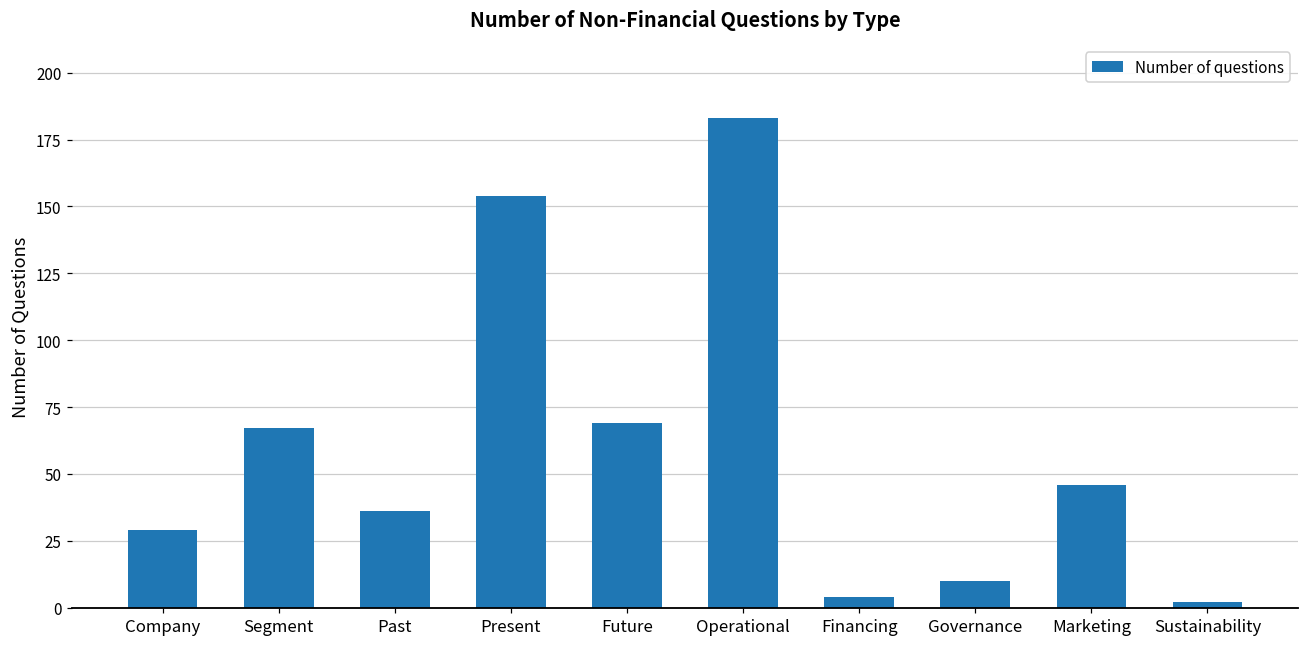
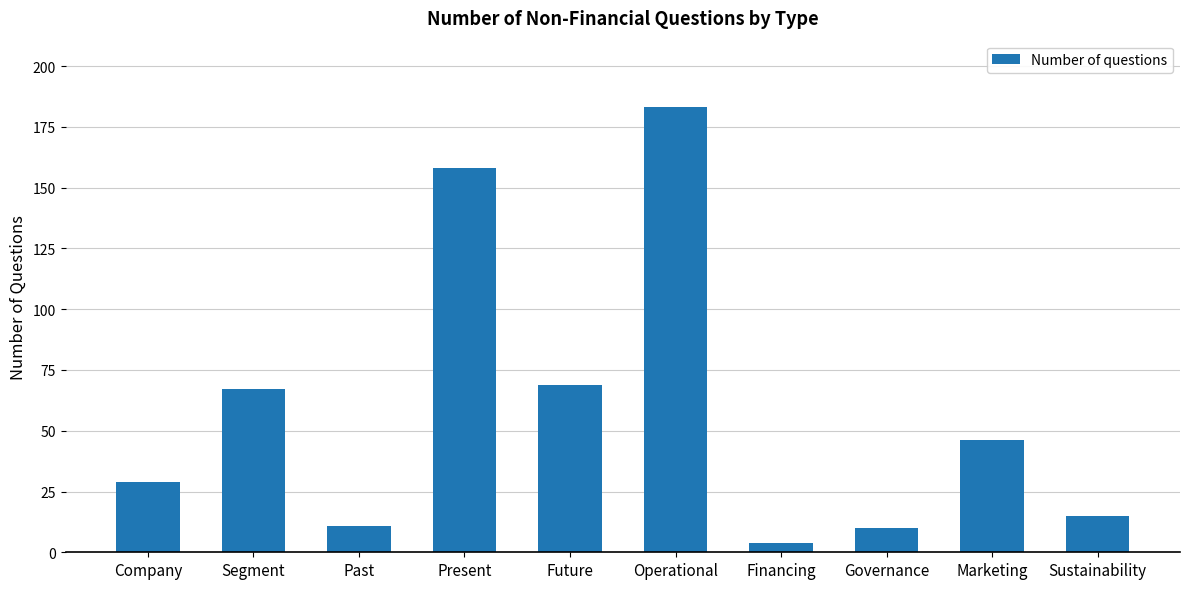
  {
    "Company": 29,
    "Segment": 67,
-   "Past": 36,
-   "Present": 154,
+   "Past": 11,
+   "Present": 158,
    "Future": 69,
    "Operational": 183,
    "Financing": 4,
    "Governance": 10,
    "Marketing": 46,
-   "Sustainability": 2
+   "Sustainability": 15
  }
